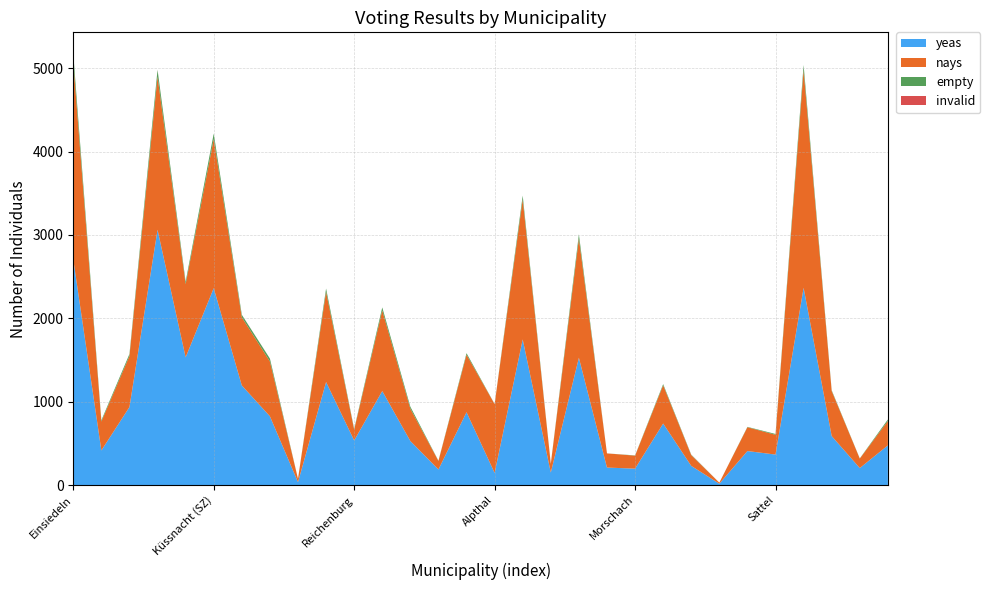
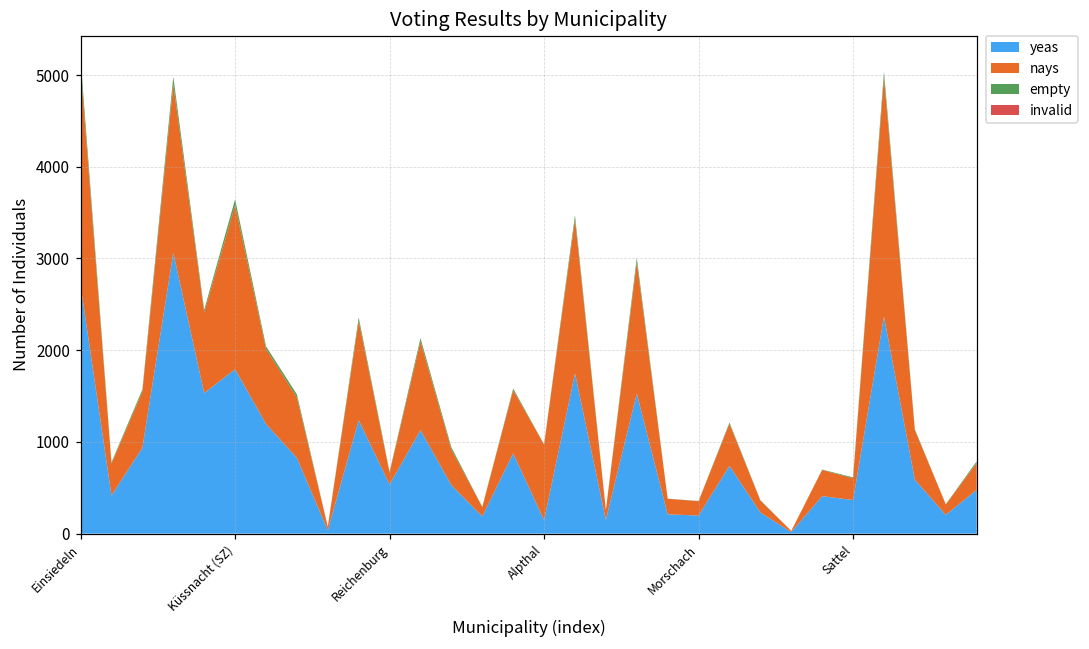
  {
    "yeas": {
      "Einsiedeln": 2700,
-     "Küssnacht (SZ)": 2400,
+     "Küssnacht (SZ)": 1800,
      "Reichenburg": 500,
      "Alpthal": 100,
      "Morschach": 200,
      "Sattel": 400
    },
    "nays": {
      "Einsiedeln": 2400,
      "Küssnacht (SZ)": 1800
    }
  }
